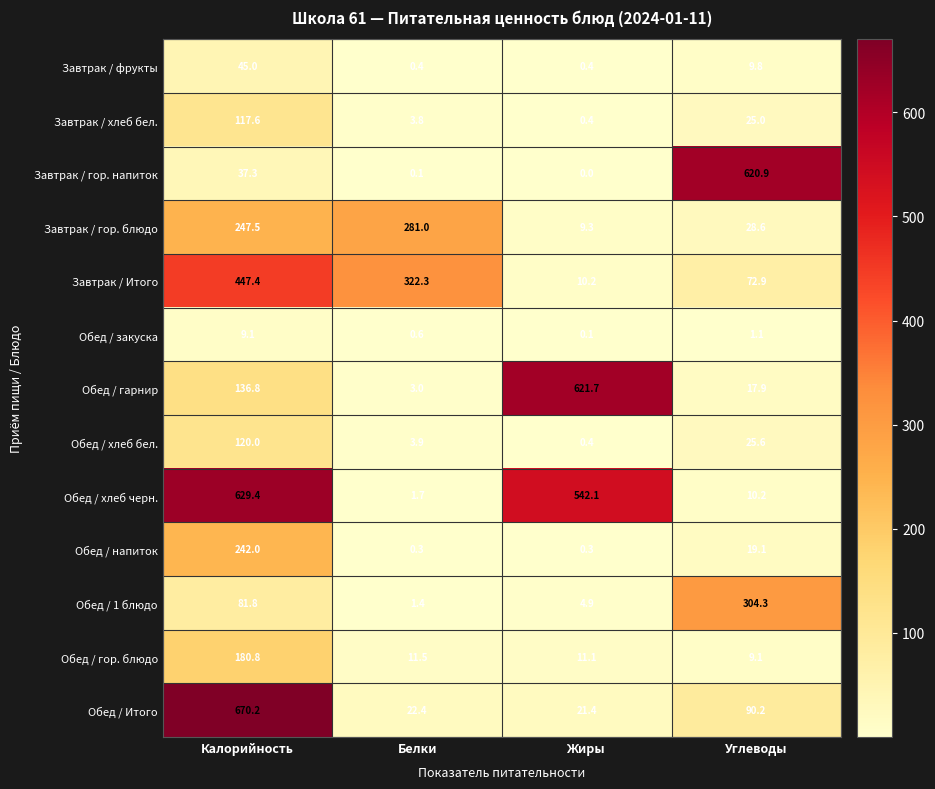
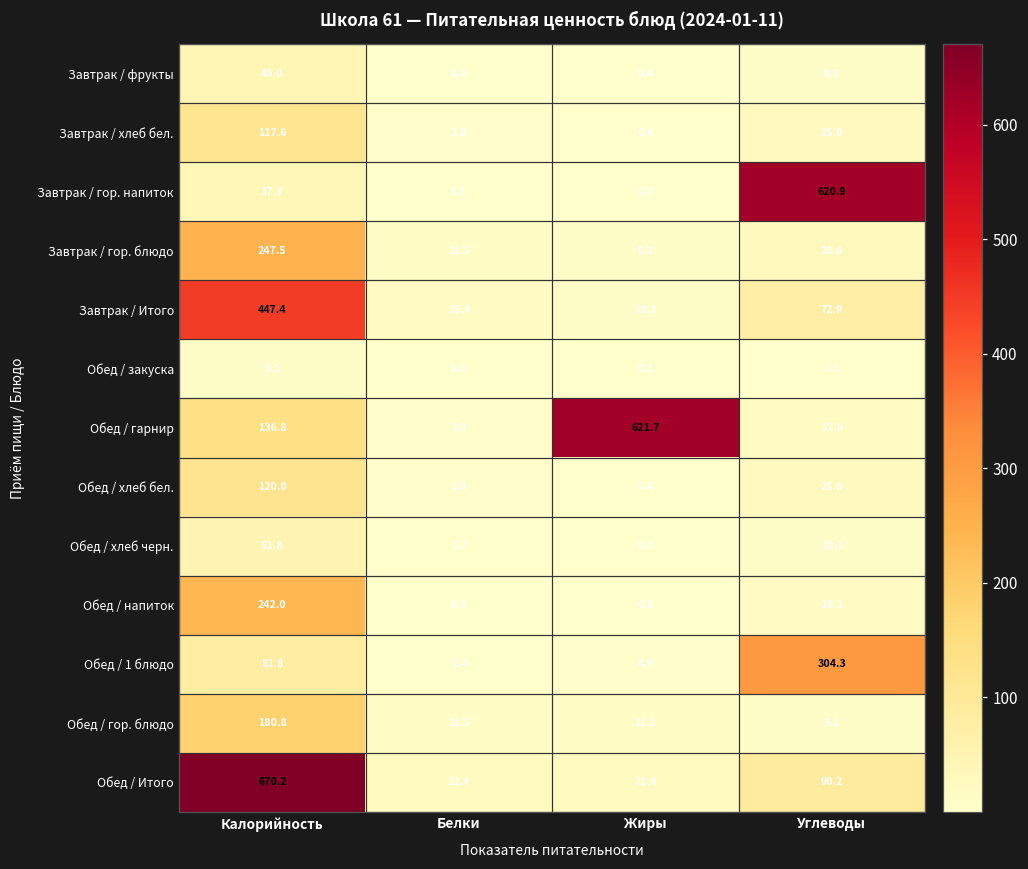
  {
    "Завтрак / фрукты": {
      "Калорийность": 45.0,
      "Белки": 0.4,
      "Жиры": 0.4,
      "Углеводы": 9.8
    },
    "Завтрак / хлеб бел.": {
      "Калорийность": 117.6,
      "Белки": 3.8,
      "Жиры": 0.4,
      "Углеводы": 25.0
    },
    "Завтрак / гор. напиток": {
      "Калорийность": 37.3,
      "Белки": 0.1,
      "Жиры": 0.0,
      "Углеводы": 620.9
    },
    "Завтрак / гор. блюдо": {
      "Калорийность": 247.5,
-     "Белки": 281.0,
+     "Белки": 11.5,
      "Жиры": 9.3,
      "Углеводы": 28.6
    },
    "Завтрак / Итого": {
      "Калорийность": 447.4,
-     "Белки": 322.3,
+     "Белки": 15.8,
      "Жиры": 10.2,
      "Углеводы": 72.9
    },
    "Обед / закуска": {
      "Калорийность": 9.1,
      "Белки": 0.6,
      "Жиры": 0.1,
      "Углеводы": 1.1
    },
    "Обед / гарнир": {
      "Калорийность": 136.8,
      "Белки": 3.0,
      "Жиры": 621.7,
      "Углеводы": 17.9
    },
    "Обед / хлеб бел.": {
      "Калорийность": 120.0,
      "Белки": 3.9,
      "Жиры": 0.4,
      "Углеводы": 25.6
    },
    "Обед / хлеб черн.": {
-     "Калорийность": 629.4,
+     "Калорийность": 51.8,
      "Белки": 1.7,
-     "Жиры": 542.1,
+     "Жиры": 0.3,
      "Углеводы": 10.2
    },
    "Обед / напиток": {
      "Калорийность": 242.0,
      "Белки": 0.3,
      "Жиры": 0.3,
      "Углеводы": 19.1
    },
    "Обед / 1 блюдо": {
      "Калорийность": 81.8,
      "Белки": 1.4,
      "Жиры": 4.9,
      "Углеводы": 304.3
    },
    "Обед / гор. блюдо": {
      "Калорийность": 180.8,
      "Белки": 11.5,
      "Жиры": 11.1,
      "Углеводы": 9.1
    },
    "Обед / Итого": {
      "Калорийность": 670.2,
      "Белки": 22.4,
      "Жиры": 21.4,
      "Углеводы": 90.2
    }
  }
